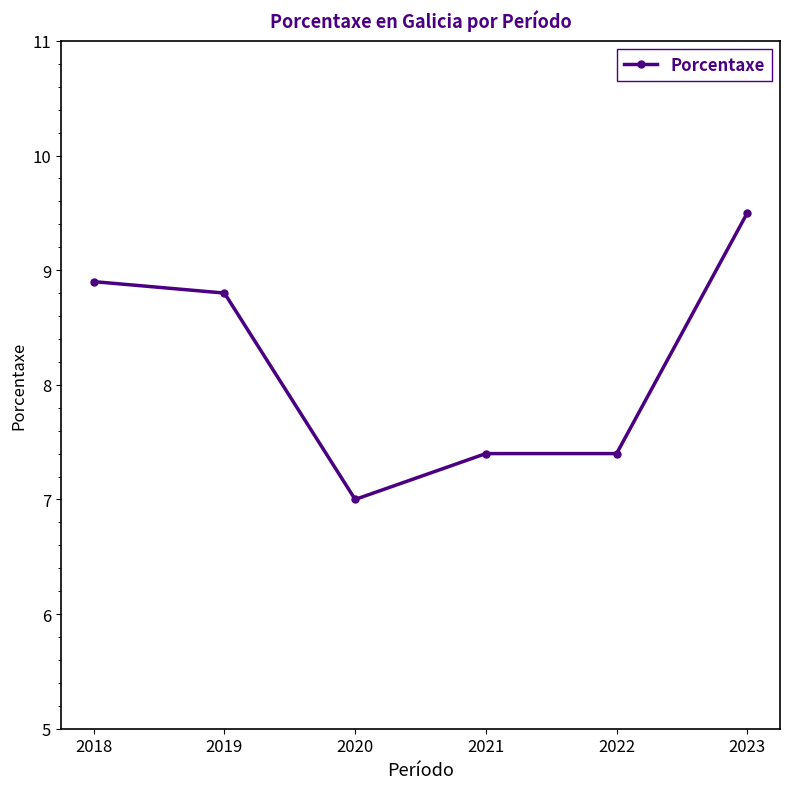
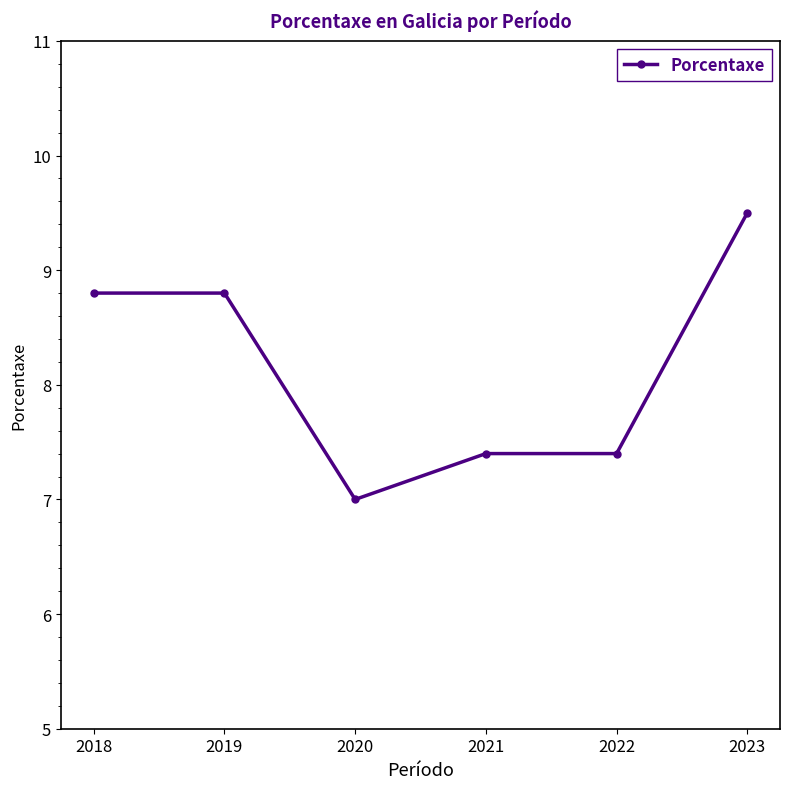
  {
-   "2018": 8.9,
+   "2018": 8.8,
    "2019": 8.8,
    "2020": 7.0,
    "2021": 7.4,
    "2022": 7.4,
    "2023": 9.5
  }
